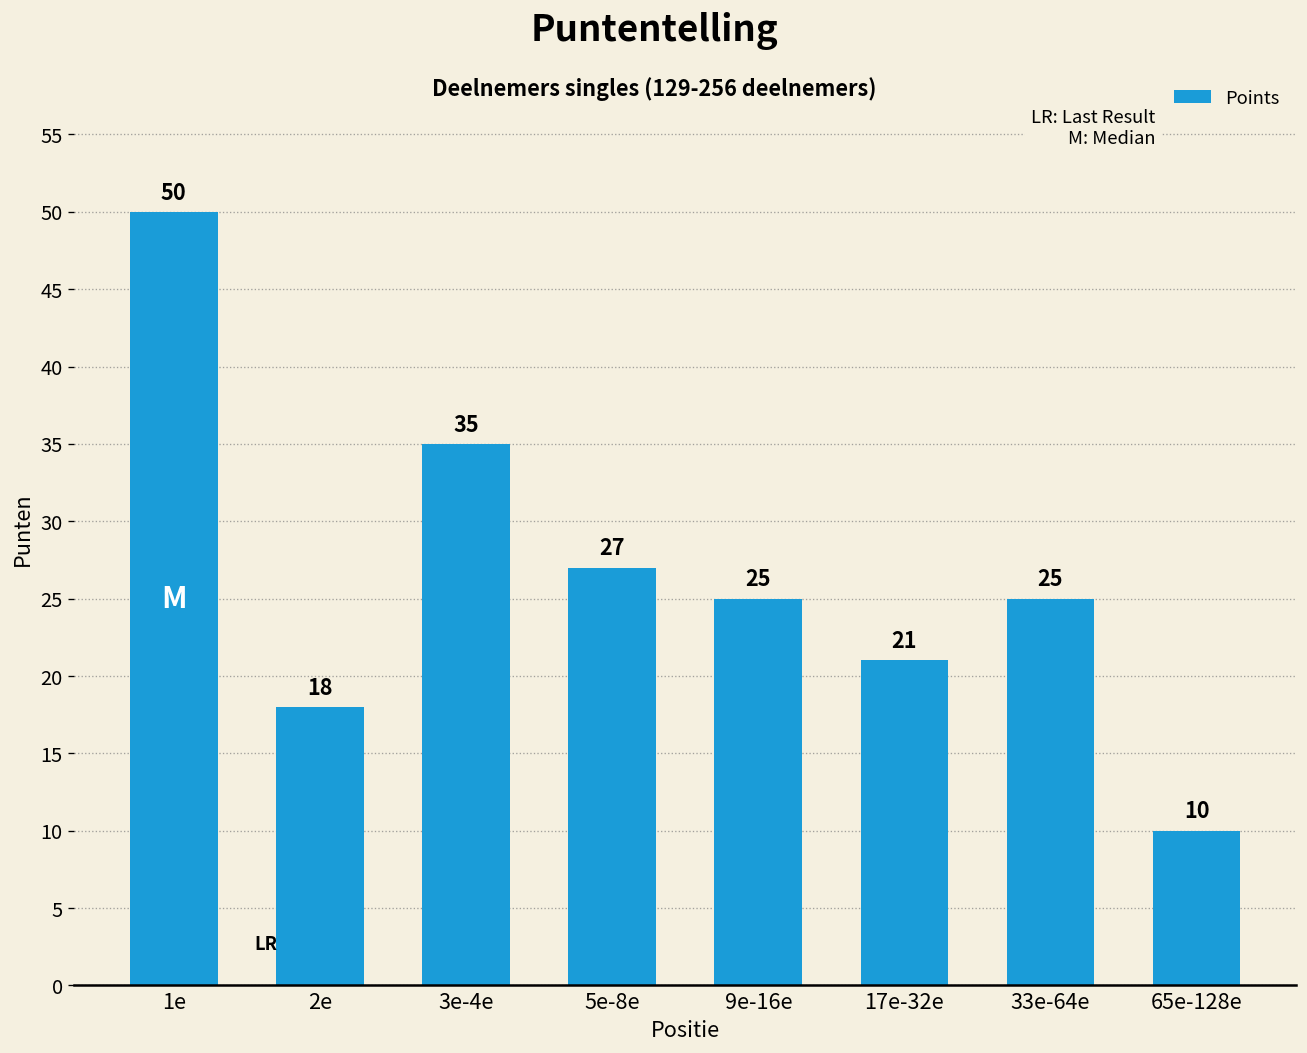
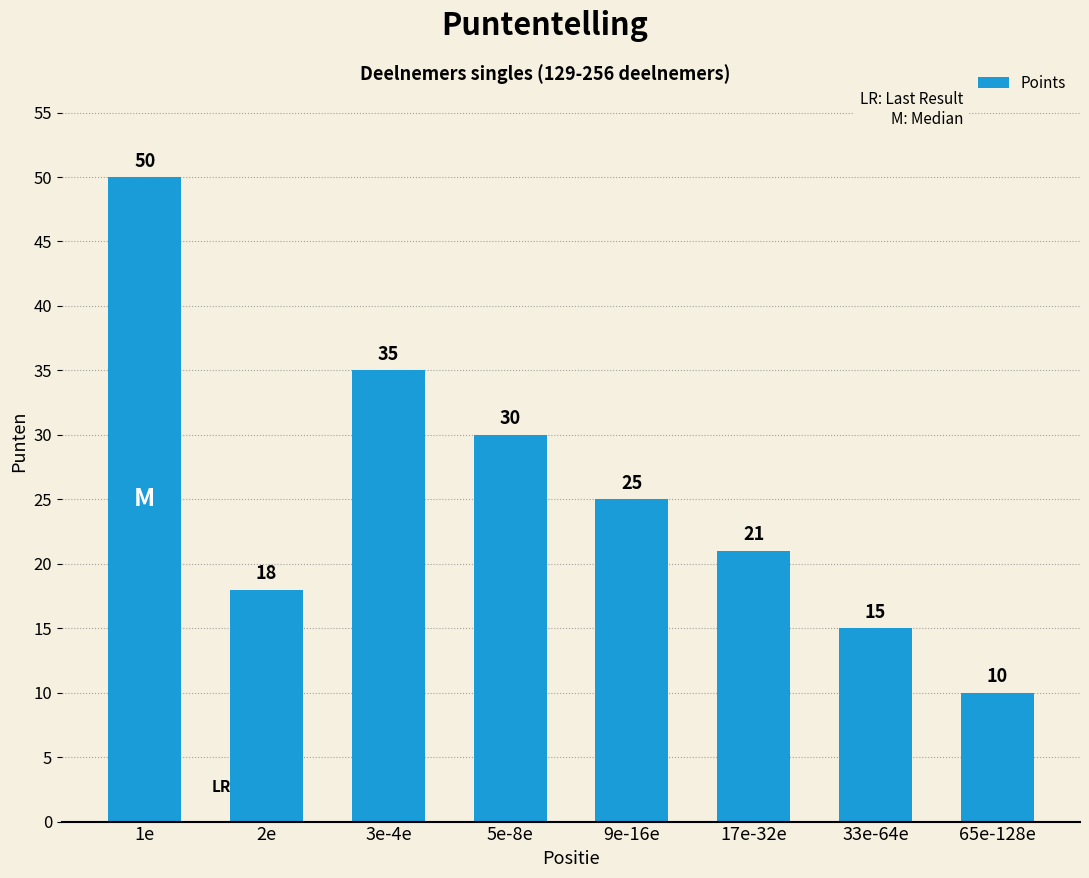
  {
    "1e": 50,
    "2e": 18,
    "3e-4e": 35,
-   "5e-8e": 27,
+   "5e-8e": 30,
    "9e-16e": 25,
    "17e-32e": 21,
-   "33e-64e": 25,
+   "33e-64e": 15,
    "65e-128e": 10
  }
